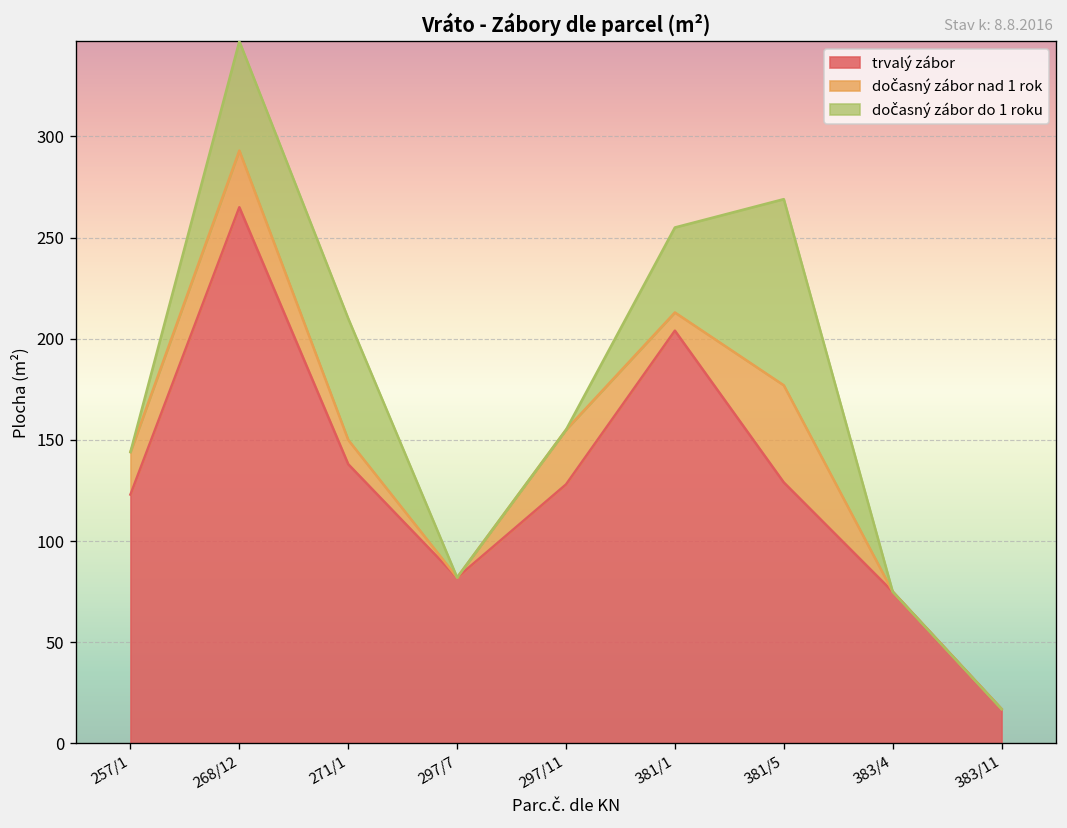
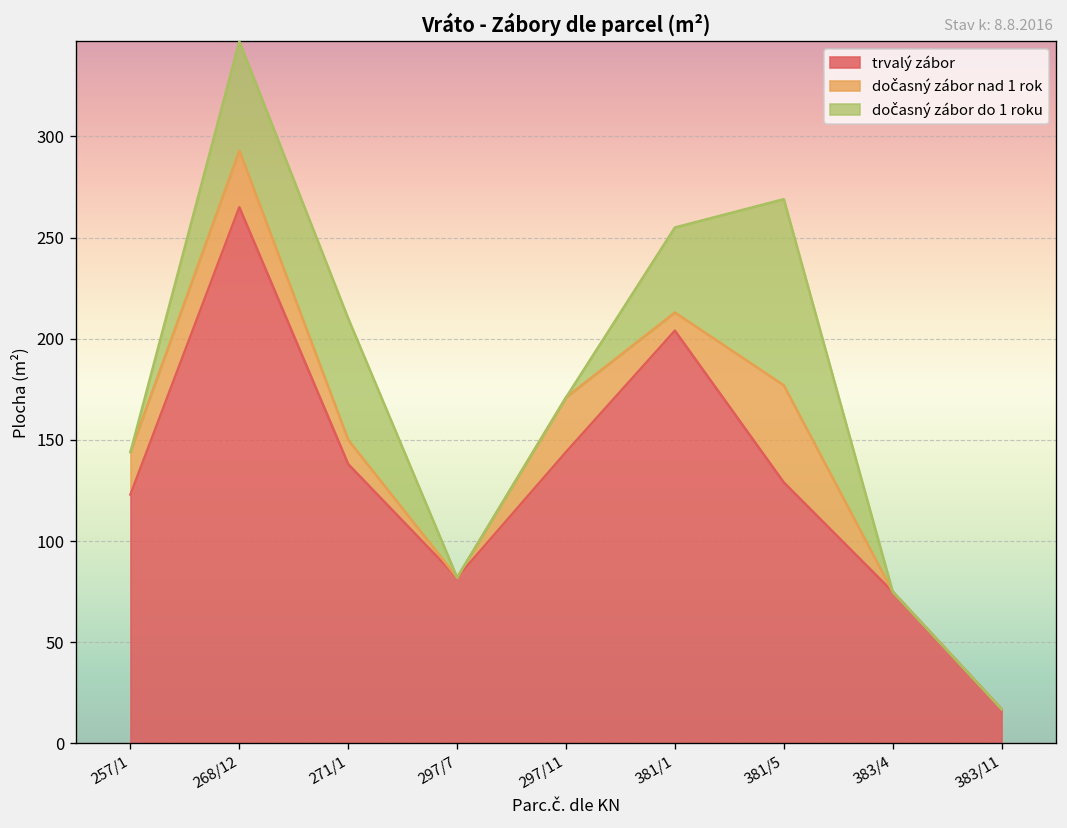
  {
    "trvalý zábor": {
      "257/1": 123,
      "268/12": 265,
      "271/1": 138,
-     "297/11": 128,
+     "297/11": 144,
      "381/1": 204,
      "381/5": 129
    },
    "dočasný zábor nad 1 rok": {
      "268/12": 28,
      "271/1": 12,
      "381/1": 9,
      "381/5": 48
    },
    "dočasný zábor do 1 roku": {
      "268/12": 54,
      "271/1": 60,
      "381/1": 42,
      "381/5": 92
    }
  }
